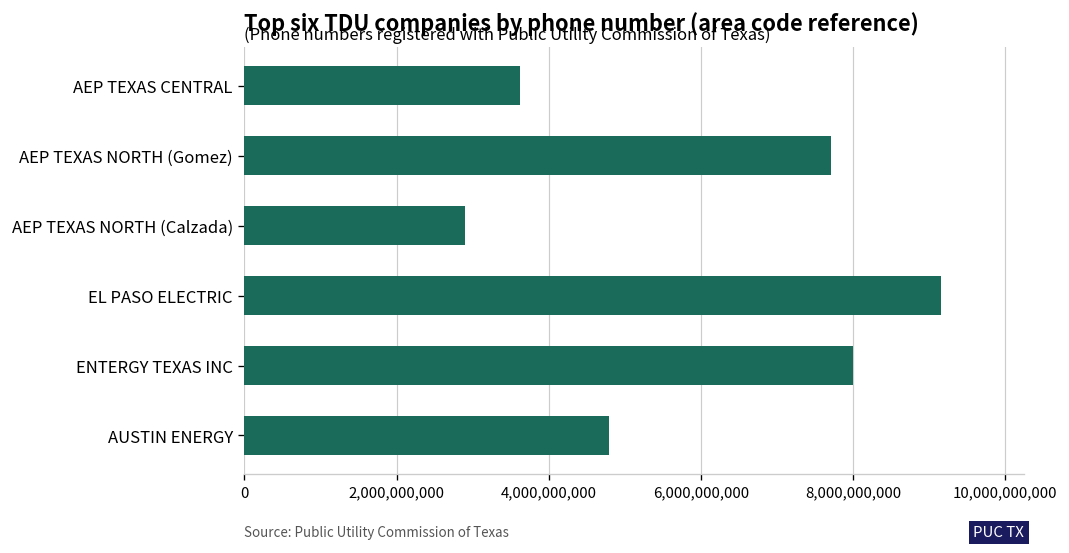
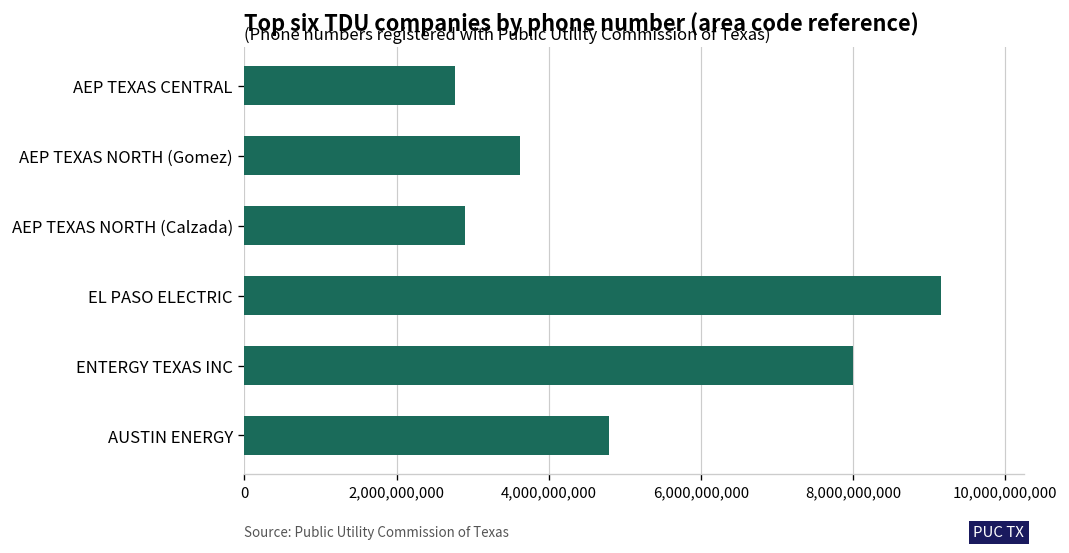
  {
-   "AEP TEXAS CENTRAL": "3,600,000,000",
-   "AEP TEXAS NORTH (Gomez)": "7,700,000,000",
+   "AEP TEXAS CENTRAL": "2,800,000,000",
+   "AEP TEXAS NORTH (Gomez)": "3,600,000,000",
    "AEP TEXAS NORTH (Calzada)": "2,900,000,000",
    "EL PASO ELECTRIC": "9,200,000,000",
    "ENTERGY TEXAS INC": "8,000,000,000",
    "AUSTIN ENERGY": "4,800,000,000"
  }
